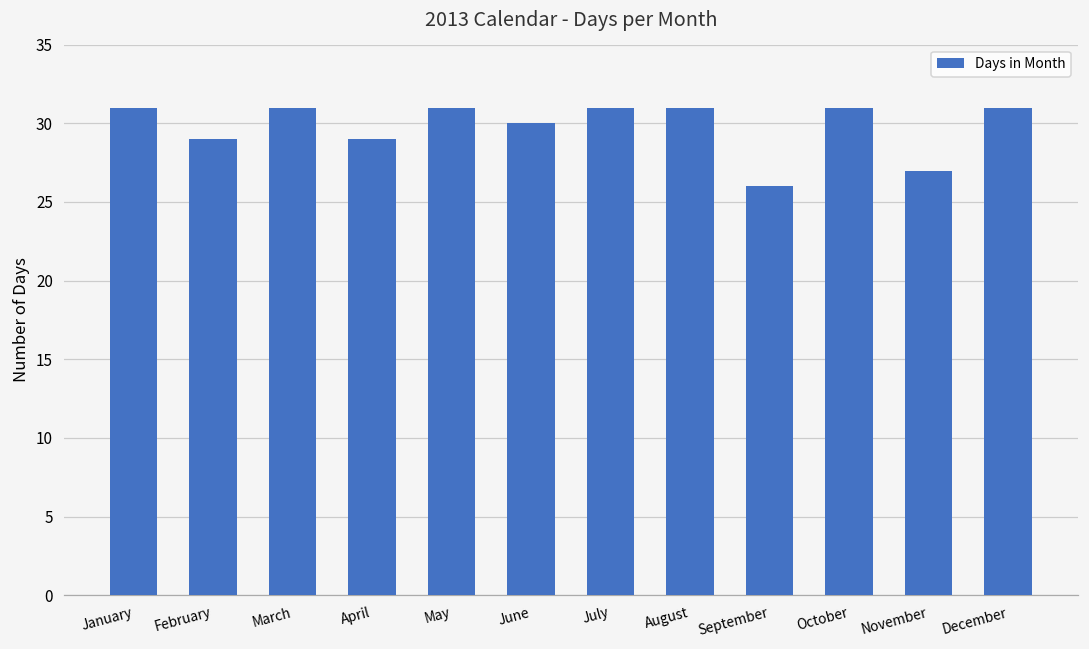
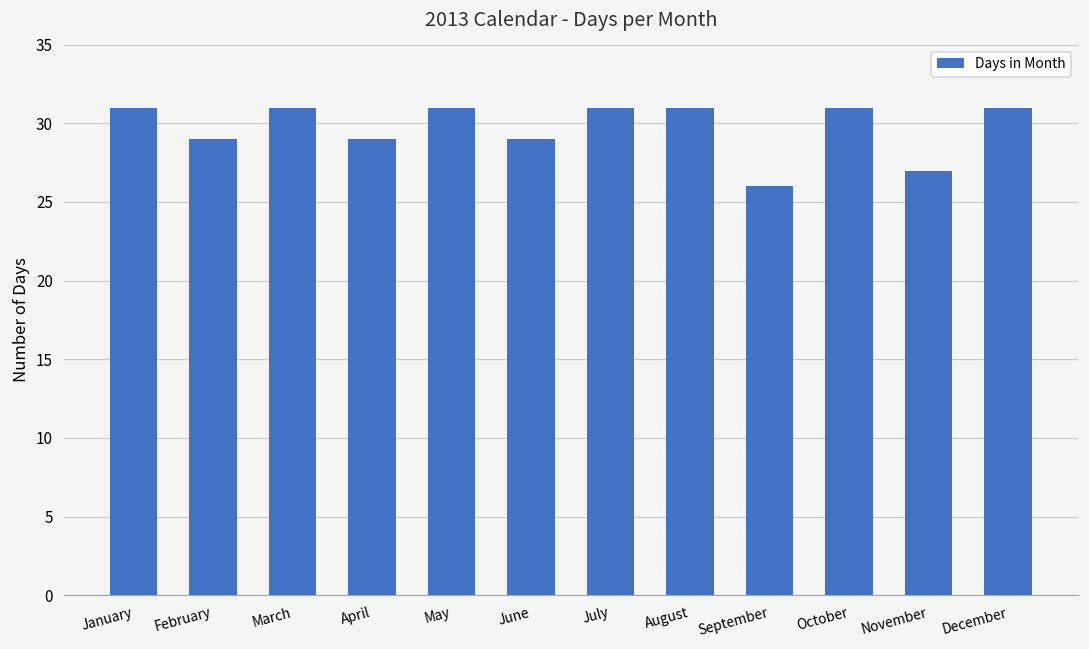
  {
    "January": 31,
    "February": 29,
    "March": 31,
    "April": 29,
    "May": 31,
-   "June": 30,
+   "June": 29,
    "July": 31,
    "August": 31,
    "September": 26,
    "October": 31,
    "November": 27,
    "December": 31
  }
